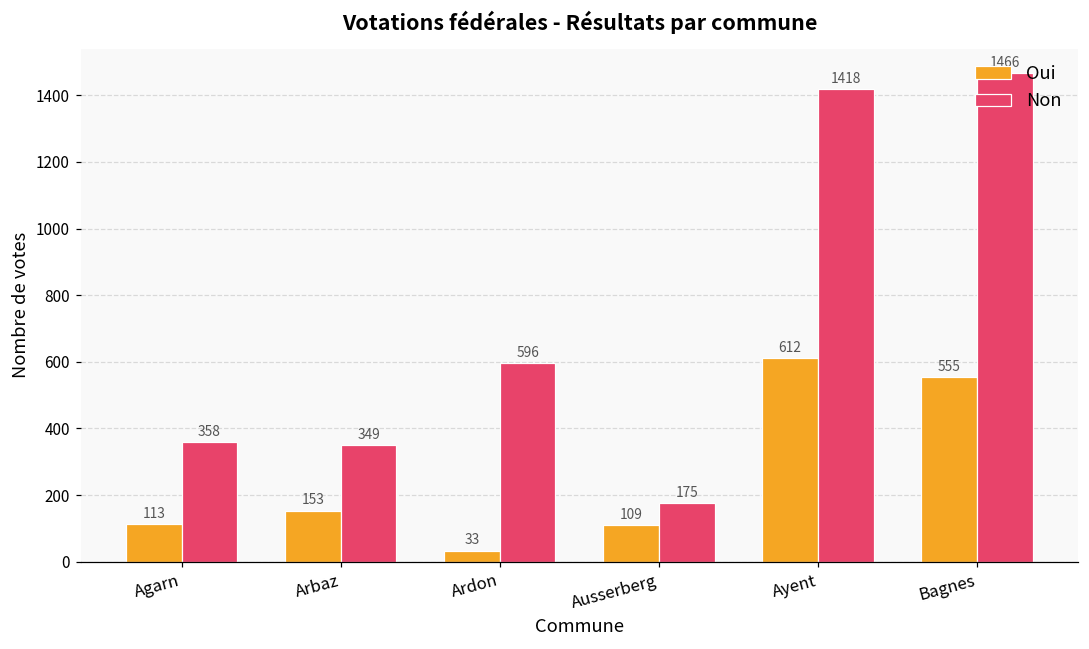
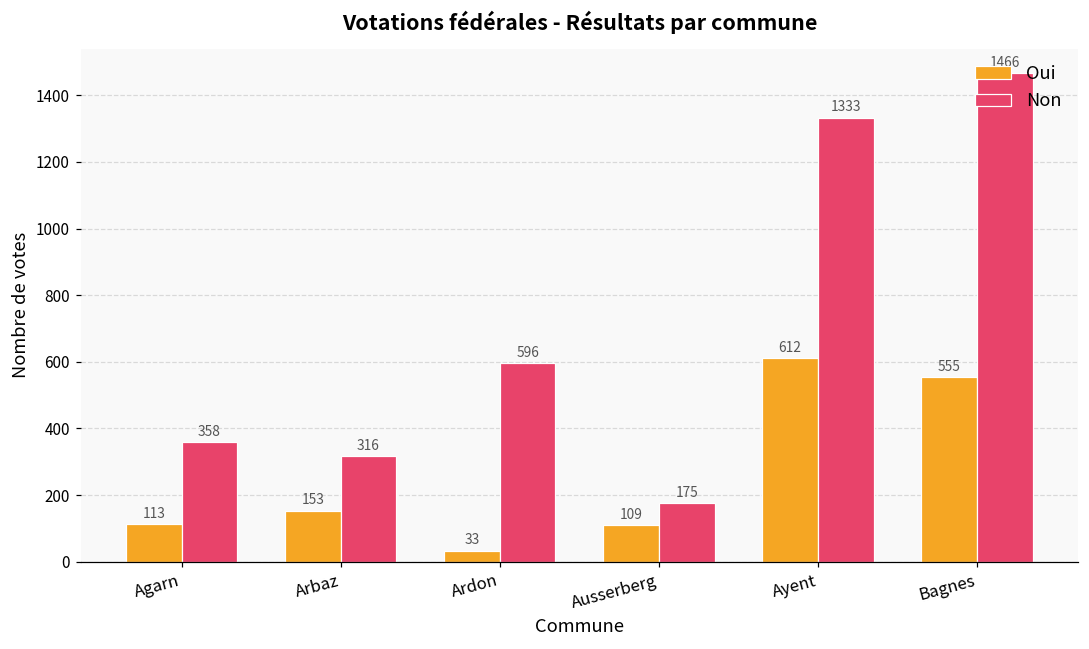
  {
    "Oui": {
      "Agarn": 113,
      "Arbaz": 153,
      "Ardon": 33,
      "Ausserberg": 109,
      "Ayent": 612,
      "Bagnes": 555
    },
    "Non": {
      "Agarn": 358,
-     "Arbaz": 349,
+     "Arbaz": 316,
      "Ardon": 596,
      "Ausserberg": 175,
-     "Ayent": 1418,
+     "Ayent": 1333,
      "Bagnes": 1466
    }
  }
